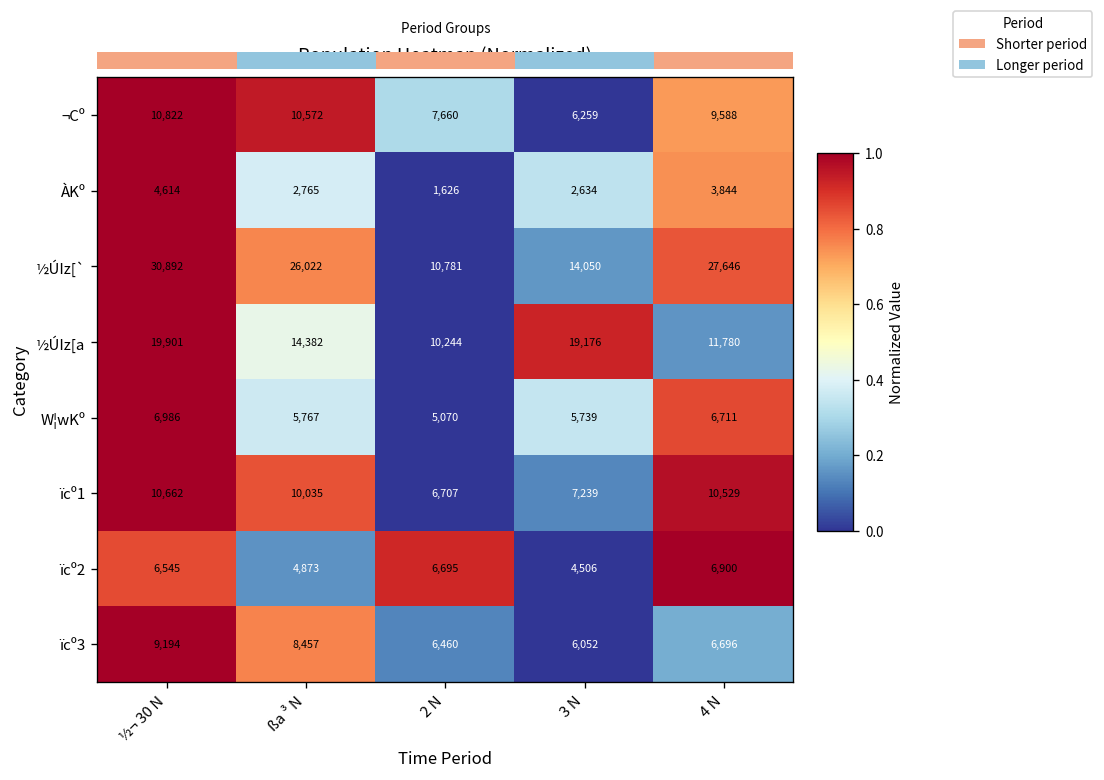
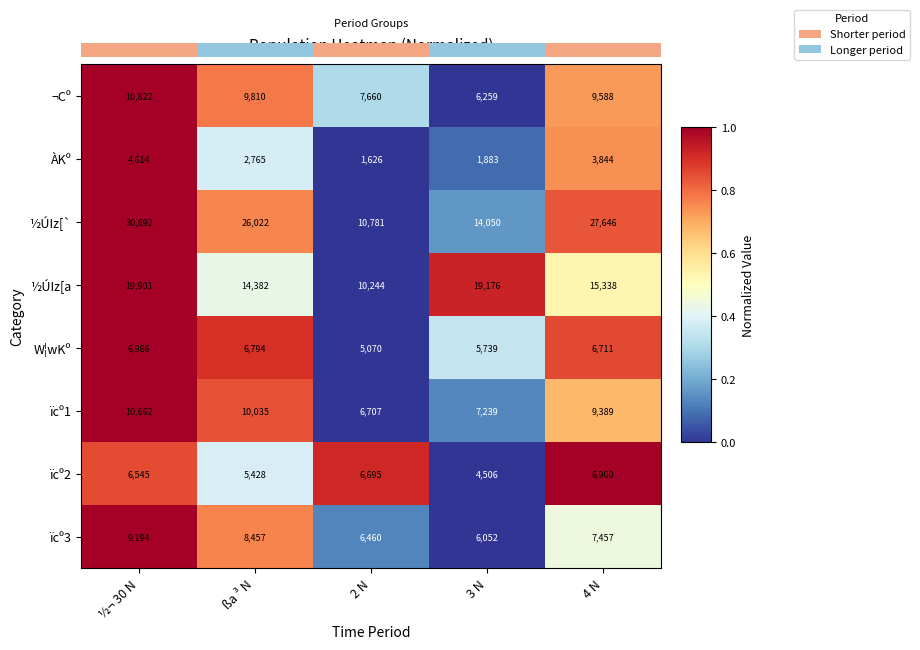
  {
    "Population Heatmap (Normalized)": {
      "¬Cº": {
        "½¬ 30 N": "10,822",
-       "ßa ³ N": "10,572",
+       "ßa ³ N": "9,810",
        "2 N": "7,660",
        "3 N": "6,259",
        "4 N": "9,588"
      },
      "ÀKº": {
        "½¬ 30 N": "4,614",
        "ßa ³ N": "2,765",
        "2 N": "1,626",
-       "3 N": "2,634",
+       "3 N": "1,883",
        "4 N": "3,844"
      },
      "½ÚIz[`": {
        "½¬ 30 N": "30,892",
        "ßa ³ N": "26,022",
        "2 N": "10,781",
        "3 N": "14,050",
        "4 N": "27,646"
      },
      "½ÚIz[a": {
        "½¬ 30 N": "19,901",
        "ßa ³ N": "14,382",
        "2 N": "10,244",
        "3 N": "19,176",
-       "4 N": "11,780"
+       "4 N": "15,338"
      },
      "W¦wKº": {
        "½¬ 30 N": "6,986",
-       "ßa ³ N": "5,767",
+       "ßa ³ N": "6,794",
        "2 N": "5,070",
        "3 N": "5,739",
        "4 N": "6,711"
      },
      "ïcº1": {
        "½¬ 30 N": "10,662",
        "ßa ³ N": "10,035",
        "2 N": "6,707",
        "3 N": "7,239",
-       "4 N": "10,529"
+       "4 N": "9,389"
      },
      "ïcº2": {
        "½¬ 30 N": "6,545",
-       "ßa ³ N": "4,873",
+       "ßa ³ N": "5,428",
        "2 N": "6,695",
        "3 N": "4,506",
        "4 N": "6,900"
      },
      "ïcº3": {
        "½¬ 30 N": "9,194",
        "ßa ³ N": "8,457",
        "2 N": "6,460",
        "3 N": "6,052",
-       "4 N": "6,696"
+       "4 N": "7,457"
      }
    }
  }
